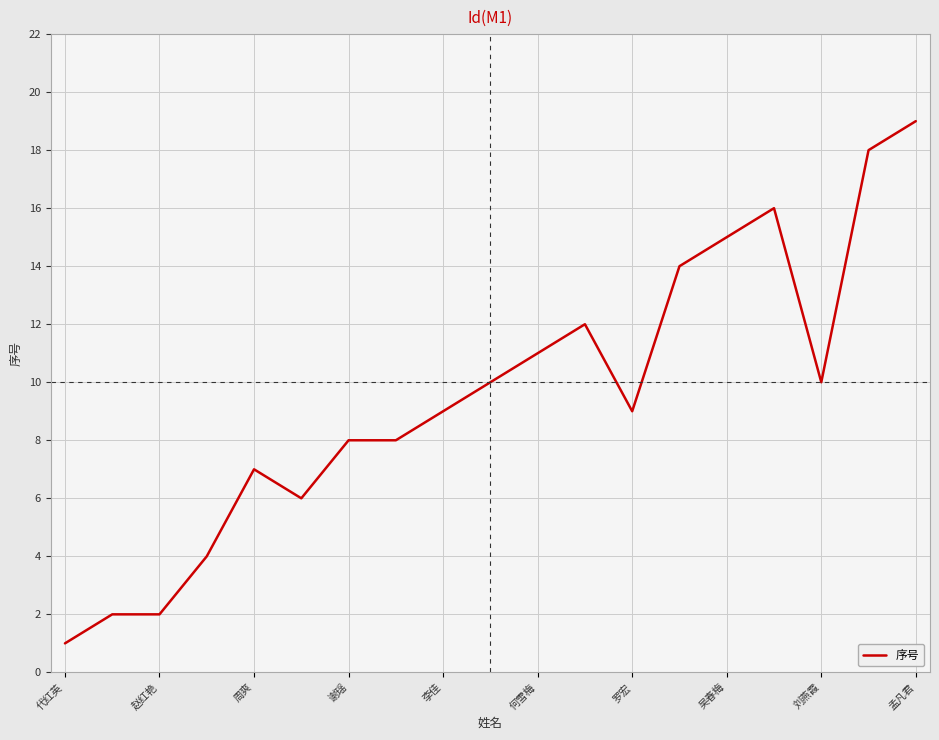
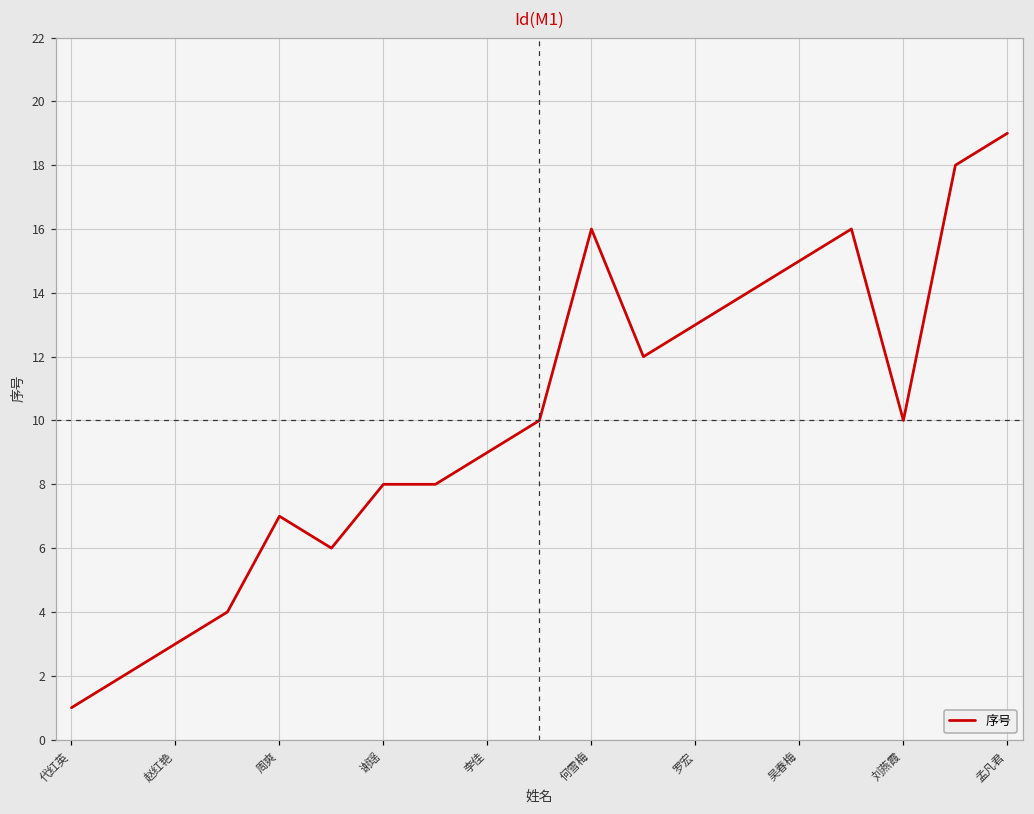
  {
    "代红英": 1,
-   "赵红艳": 2,
+   "赵红艳": 3,
    "周爽": 7,
    "谢瑶": 8,
    "李佳": 9,
-   "何雪梅": 11,
-   "罗宏": 9,
+   "何雪梅": 16,
+   "罗宏": 13,
    "吴春梅": 15,
    "刘燕霞": 10,
    "孟凡君": 19
  }
